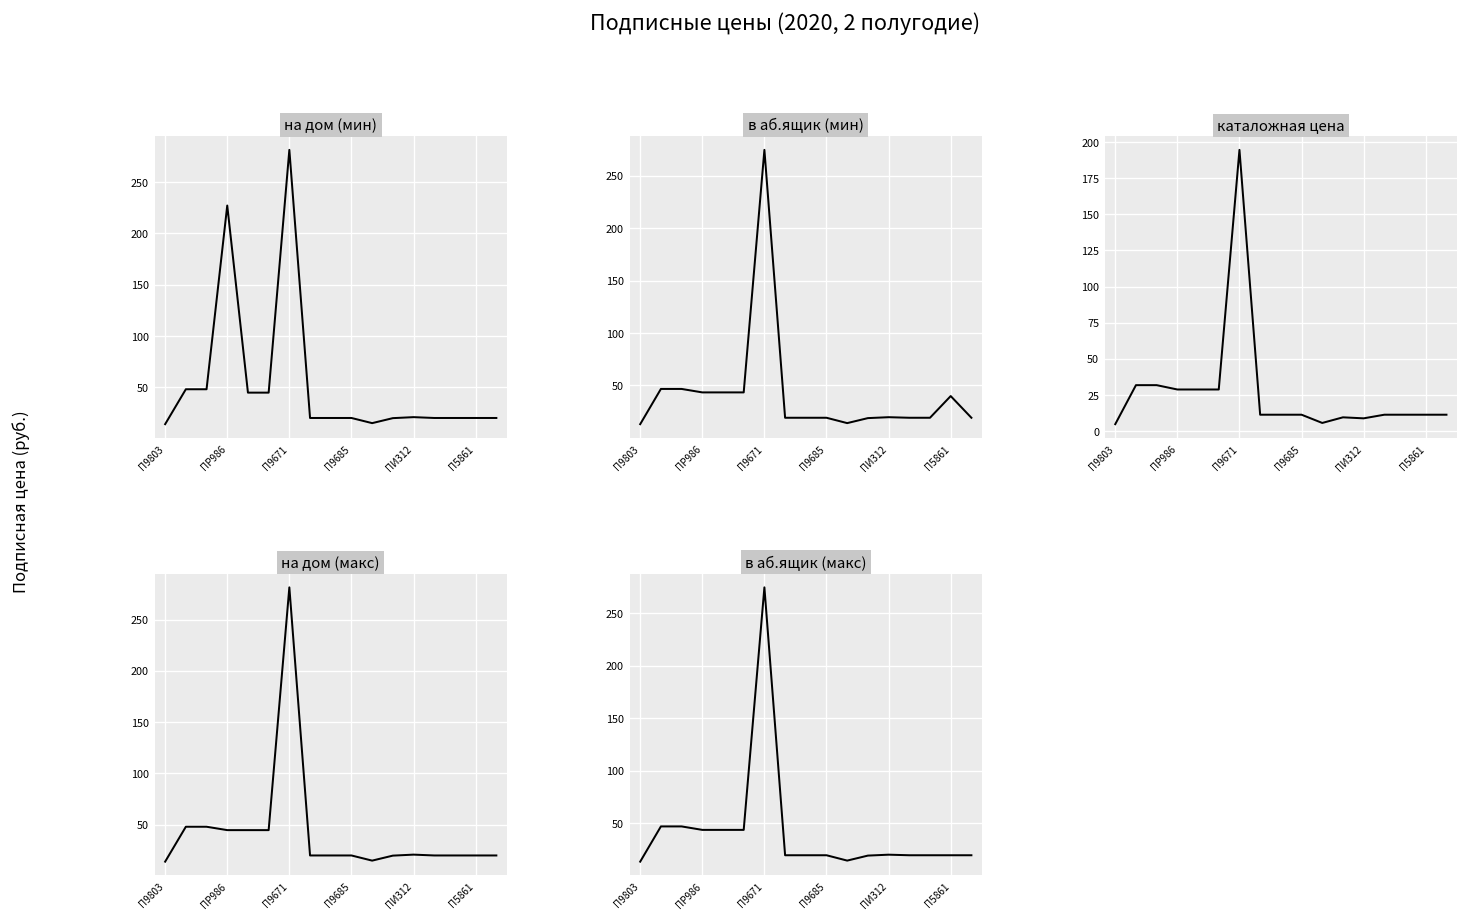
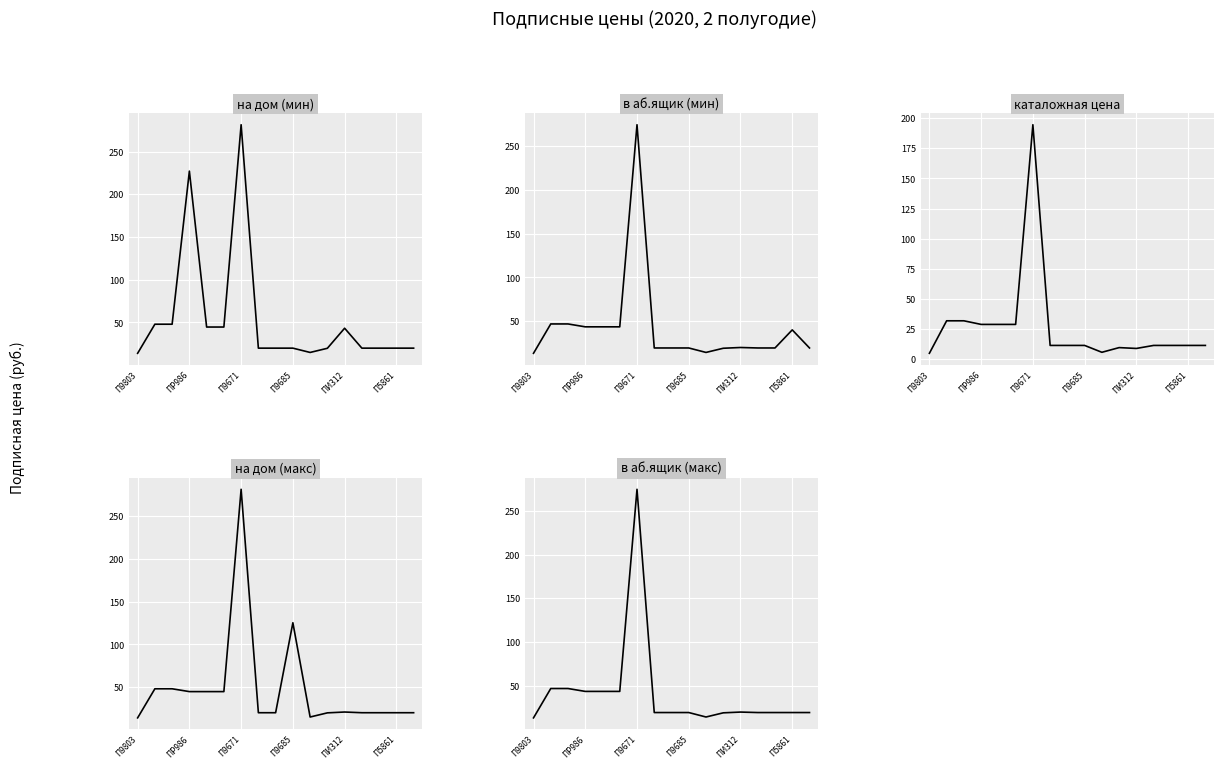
  {
    "на дом (мин)": {
      "П9803": 10,
      "ПР986": 230,
      "П9671": 280,
      "П9685": 20,
-     "ПИ312": 20,
+     "ПИ312": 40,
      "П5861": 20
    },
    "в аб.ящик (мин)": {
      "П9803": 10,
      "ПР986": 40,
      "П9671": 270,
      "П9685": 20,
      "ПИ312": 20,
      "П5861": 40
    },
    "каталожная цена": {
      "П9803": 5,
      "ПР986": 29,
      "П9671": 195,
      "П9685": 11,
      "ПИ312": 9,
      "П5861": 11
    },
    "на дом (макс)": {
      "П9803": 10,
      "ПР986": 40,
      "П9671": 280,
-     "П9685": 20,
+     "П9685": 130,
      "ПИ312": 20,
      "П5861": 20
    },
    "в аб.ящик (макс)": {
      "П9803": 10,
      "ПР986": 40,
      "П9671": 270,
      "П9685": 20,
      "ПИ312": 20,
      "П5861": 20
    }
  }
